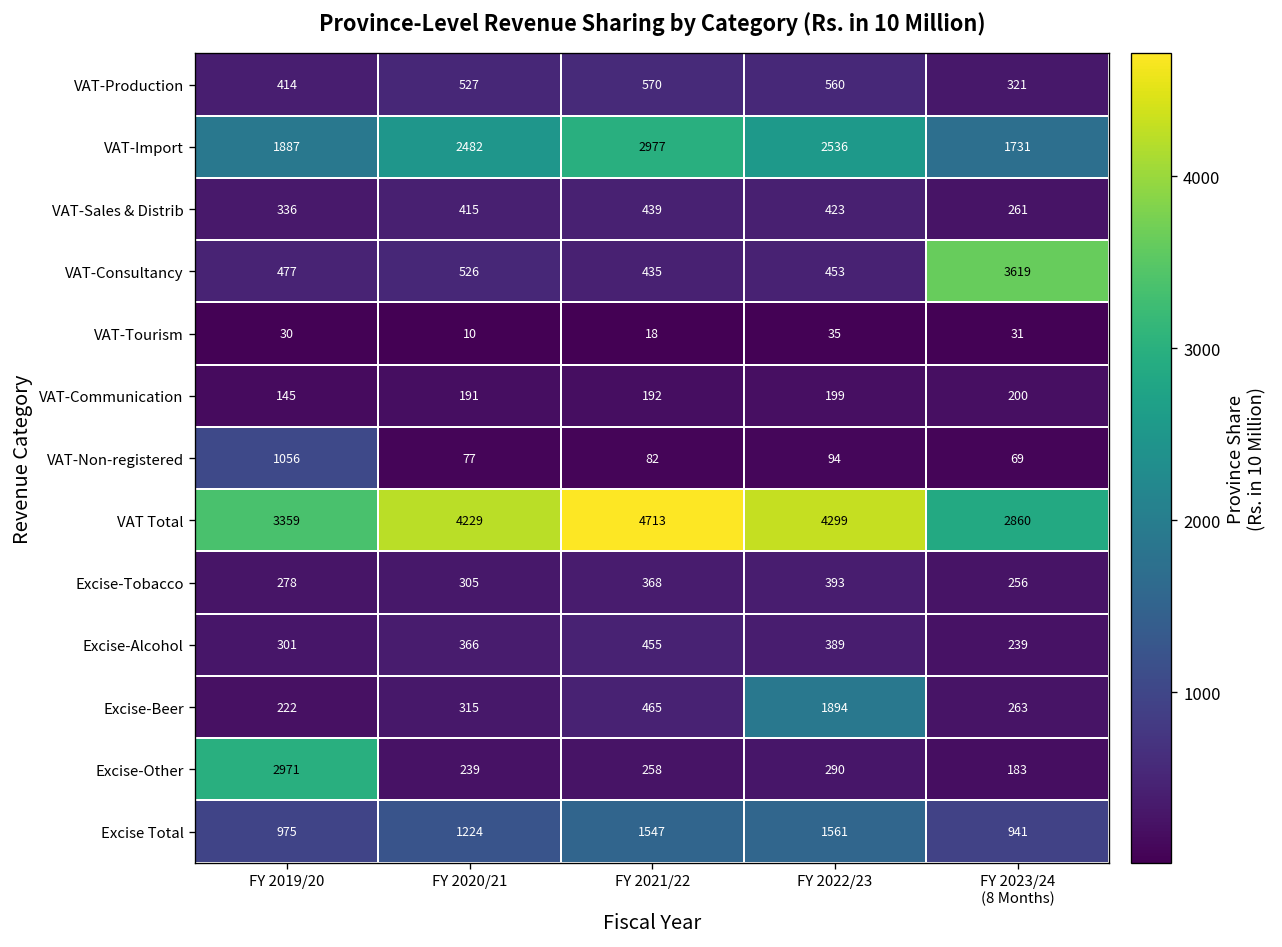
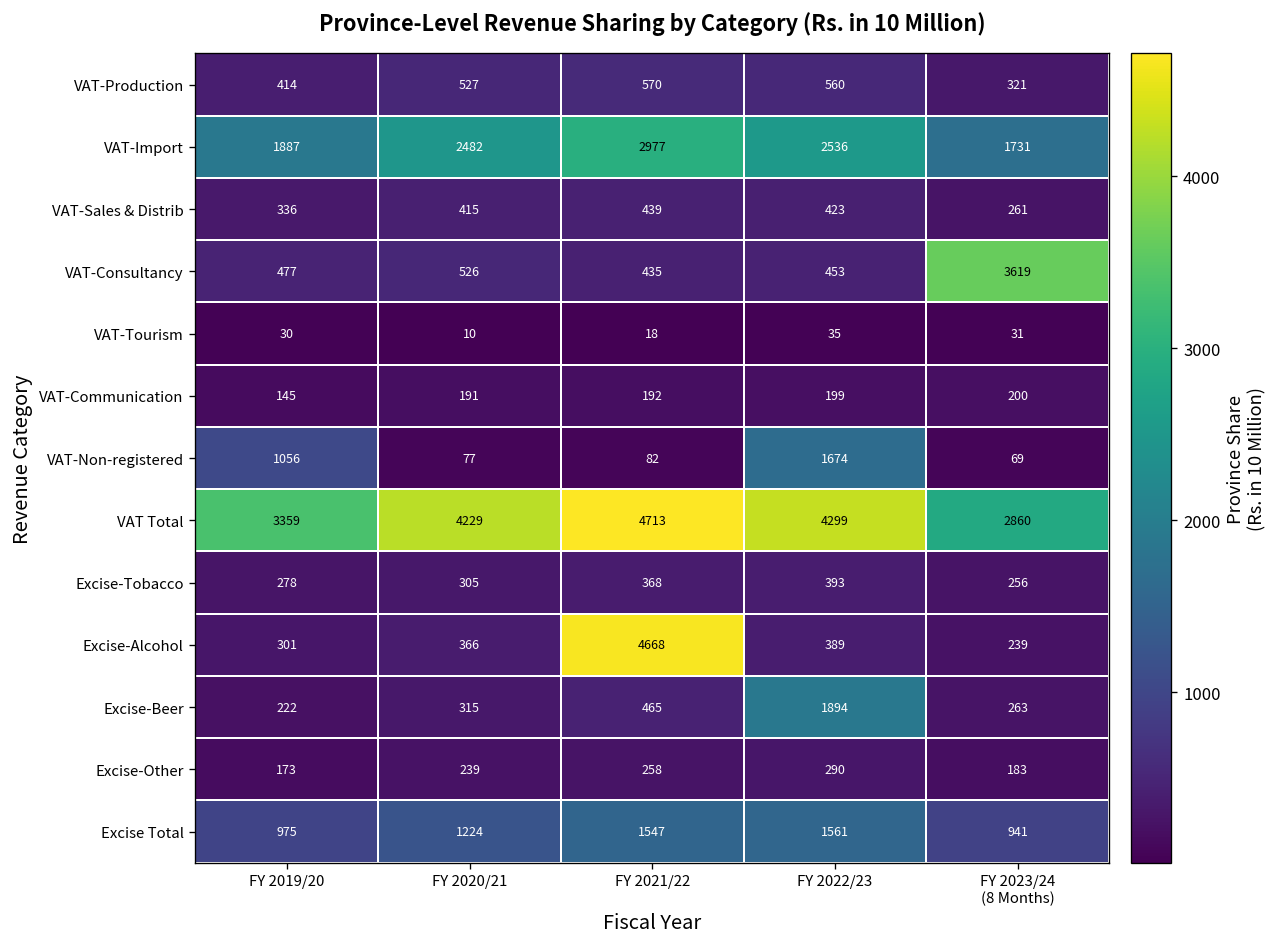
  {
    "VAT-Production": {
      "FY 2019/20": 414,
      "FY 2020/21": 527,
      "FY 2021/22": 570,
      "FY 2022/23": 560,
      "FY 2023/24 (8 Months)": 321
    },
    "VAT-Import": {
      "FY 2019/20": 1887,
      "FY 2020/21": 2482,
      "FY 2021/22": 2977,
      "FY 2022/23": 2536,
      "FY 2023/24 (8 Months)": 1731
    },
    "VAT-Sales & Distrib": {
      "FY 2019/20": 336,
      "FY 2020/21": 415,
      "FY 2021/22": 439,
      "FY 2022/23": 423,
      "FY 2023/24 (8 Months)": 261
    },
    "VAT-Consultancy": {
      "FY 2019/20": 477,
      "FY 2020/21": 526,
      "FY 2021/22": 435,
      "FY 2022/23": 453,
      "FY 2023/24 (8 Months)": 3619
    },
    "VAT-Tourism": {
      "FY 2019/20": 30,
      "FY 2020/21": 10,
      "FY 2021/22": 18,
      "FY 2022/23": 35,
      "FY 2023/24 (8 Months)": 31
    },
    "VAT-Communication": {
      "FY 2019/20": 145,
      "FY 2020/21": 191,
      "FY 2021/22": 192,
      "FY 2022/23": 199,
      "FY 2023/24 (8 Months)": 200
    },
    "VAT-Non-registered": {
      "FY 2019/20": 1056,
      "FY 2020/21": 77,
      "FY 2021/22": 82,
-     "FY 2022/23": 94,
+     "FY 2022/23": 1674,
      "FY 2023/24 (8 Months)": 69
    },
    "VAT Total": {
      "FY 2019/20": 3359,
      "FY 2020/21": 4229,
      "FY 2021/22": 4713,
      "FY 2022/23": 4299,
      "FY 2023/24 (8 Months)": 2860
    },
    "Excise-Tobacco": {
      "FY 2019/20": 278,
      "FY 2020/21": 305,
      "FY 2021/22": 368,
      "FY 2022/23": 393,
      "FY 2023/24 (8 Months)": 256
    },
    "Excise-Alcohol": {
      "FY 2019/20": 301,
      "FY 2020/21": 366,
-     "FY 2021/22": 455,
+     "FY 2021/22": 4668,
      "FY 2022/23": 389,
      "FY 2023/24 (8 Months)": 239
    },
    "Excise-Beer": {
      "FY 2019/20": 222,
      "FY 2020/21": 315,
      "FY 2021/22": 465,
      "FY 2022/23": 1894,
      "FY 2023/24 (8 Months)": 263
    },
    "Excise-Other": {
-     "FY 2019/20": 2971,
+     "FY 2019/20": 173,
      "FY 2020/21": 239,
      "FY 2021/22": 258,
      "FY 2022/23": 290,
      "FY 2023/24 (8 Months)": 183
    },
    "Excise Total": {
      "FY 2019/20": 975,
      "FY 2020/21": 1224,
      "FY 2021/22": 1547,
      "FY 2022/23": 1561,
      "FY 2023/24 (8 Months)": 941
    }
  }
